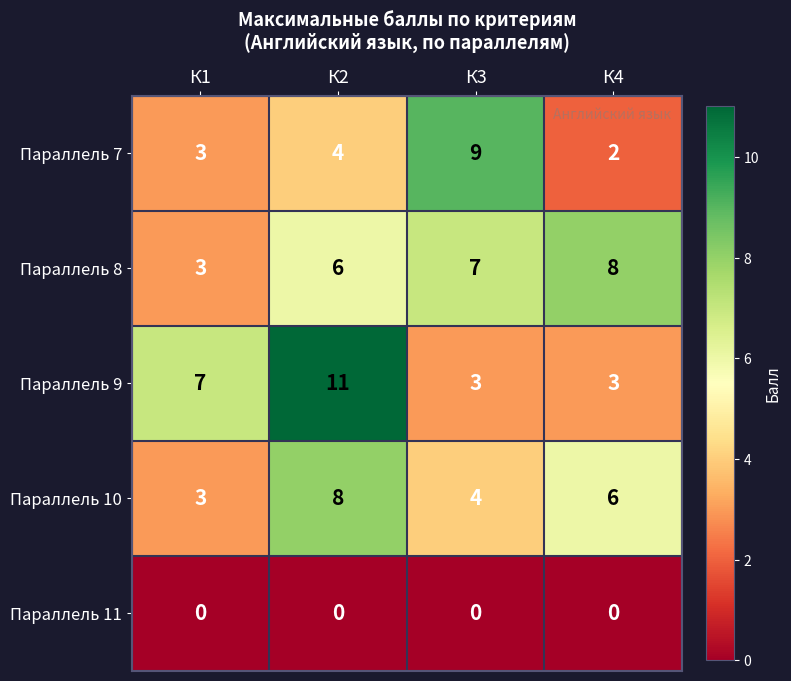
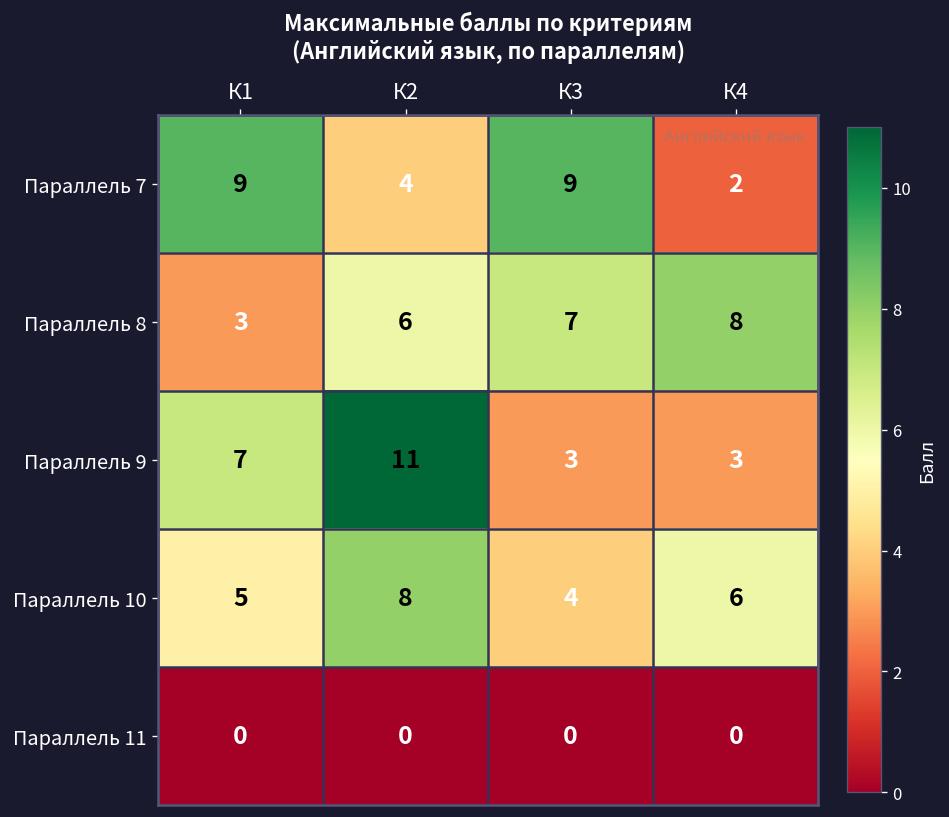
  {
    "Параллель 7": {
-     "К1": 3,
+     "К1": 9,
      "К2": 4,
      "К3": 9
    },
    "Параллель 8": {
      "К1": 3,
      "К2": 6,
      "К3": 7,
      "К4": 8
    },
    "Параллель 9": {
      "К1": 7,
      "К2": 11,
      "К3": 3,
      "К4": 3
    },
    "Параллель 10": {
-     "К1": 3,
+     "К1": 5,
      "К2": 8,
      "К3": 4,
      "К4": 6
    },
    "Параллель 11": {
      "К1": 0,
      "К2": 0,
      "К3": 0,
      "К4": 0
    }
  }
